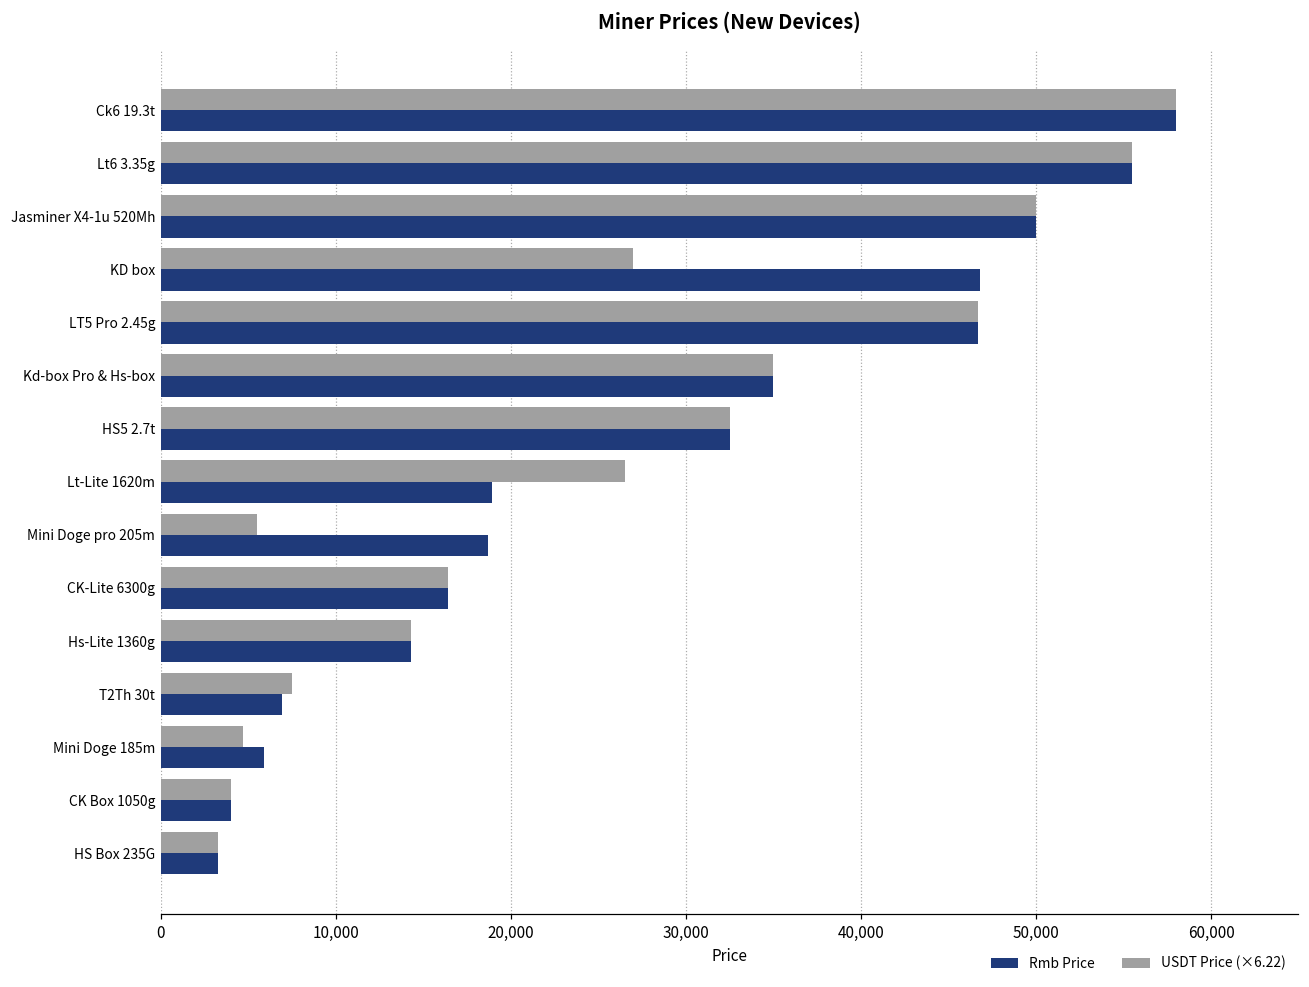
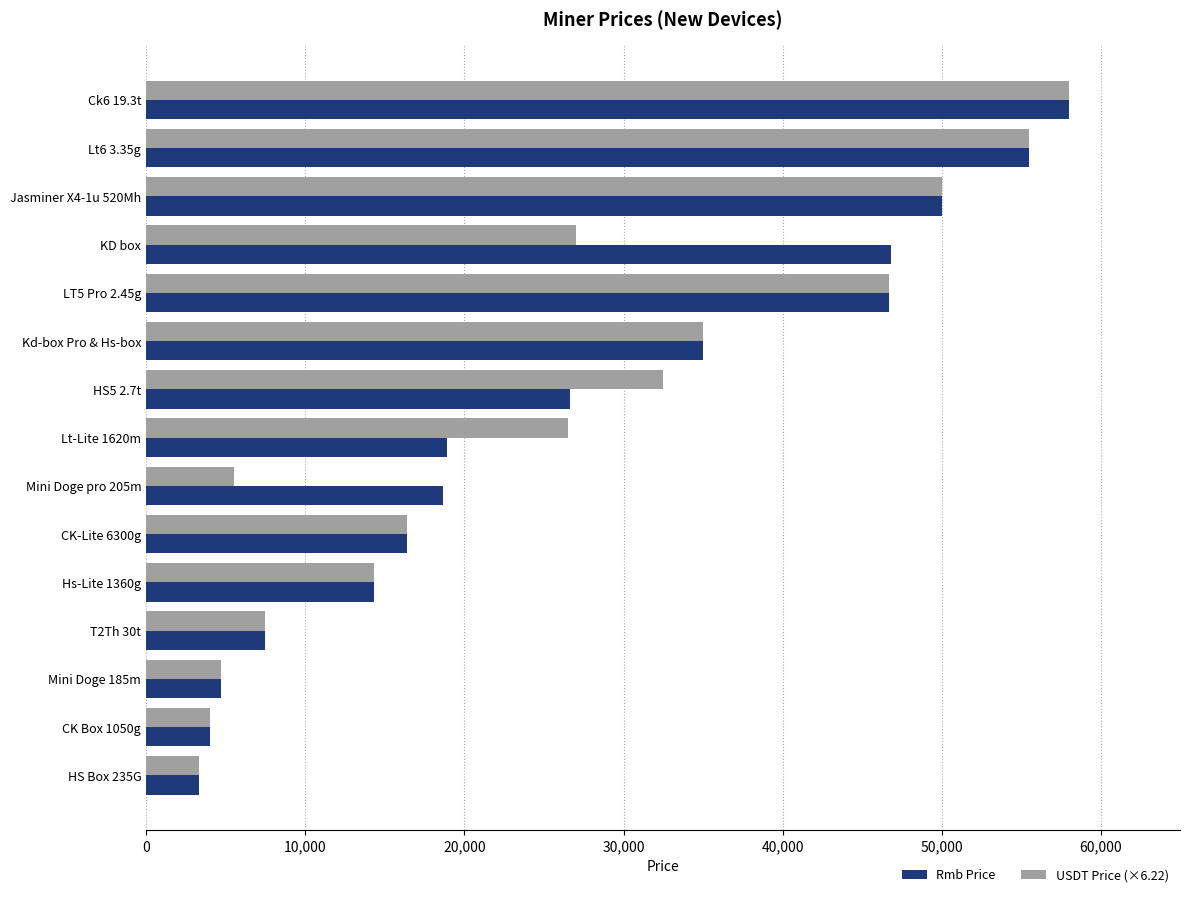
  {
    "Rmb Price": {
      "Ck6 19.3t": "58,000",
      "Lt6 3.35g": "55,500",
      "Jasminer X4-1u 520Mh": "50,000",
      "KD box": "46,800",
      "LT5 Pro 2.45g": "46,700",
      "Kd-box Pro & Hs-box": "35,000",
-     "HS5 2.7t": "32,500",
+     "HS5 2.7t": "26,600",
      "Lt-Lite 1620m": "18,900",
      "Mini Doge pro 205m": "18,700",
      "CK-Lite 6300g": "16,400",
      "Hs-Lite 1360g": "14,300",
-     "T2Th 30t": "7,000",
-     "Mini Doge 185m": "5,900",
+     "T2Th 30t": "7,500",
+     "Mini Doge 185m": "4,700",
      "CK Box 1050g": "4,000",
      "HS Box 235G": "3,300"
    },
    "USDT Price (×6.22)": {
      "Ck6 19.3t": "58,000",
      "Lt6 3.35g": "55,500",
      "Jasminer X4-1u 520Mh": "50,000",
      "KD box": "27,000",
      "LT5 Pro 2.45g": "46,700",
      "Kd-box Pro & Hs-box": "35,000",
      "HS5 2.7t": "32,500",
      "Lt-Lite 1620m": "26,500",
      "Mini Doge pro 205m": "5,500",
      "CK-Lite 6300g": "16,400",
      "Hs-Lite 1360g": "14,300",
      "T2Th 30t": "7,500",
      "Mini Doge 185m": "4,700",
      "CK Box 1050g": "4,000",
      "HS Box 235G": "3,300"
    }
  }
